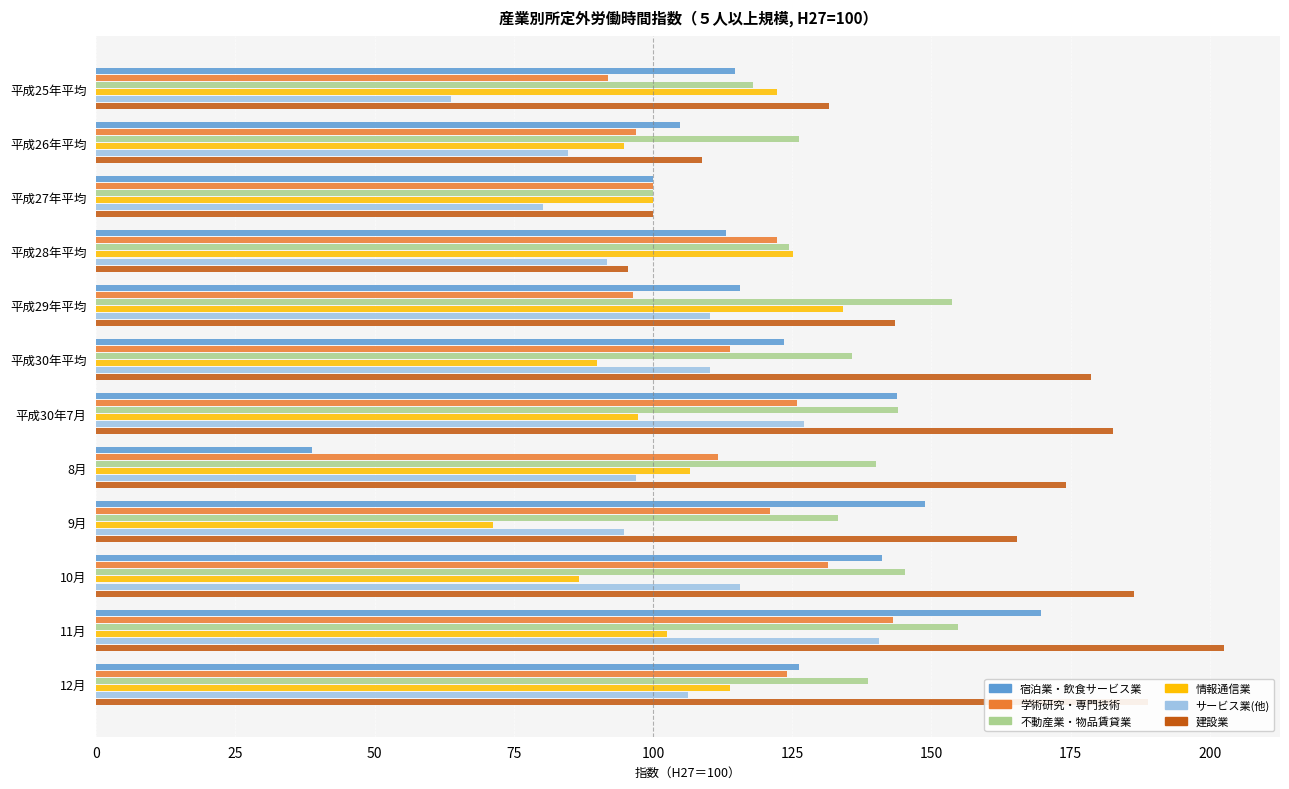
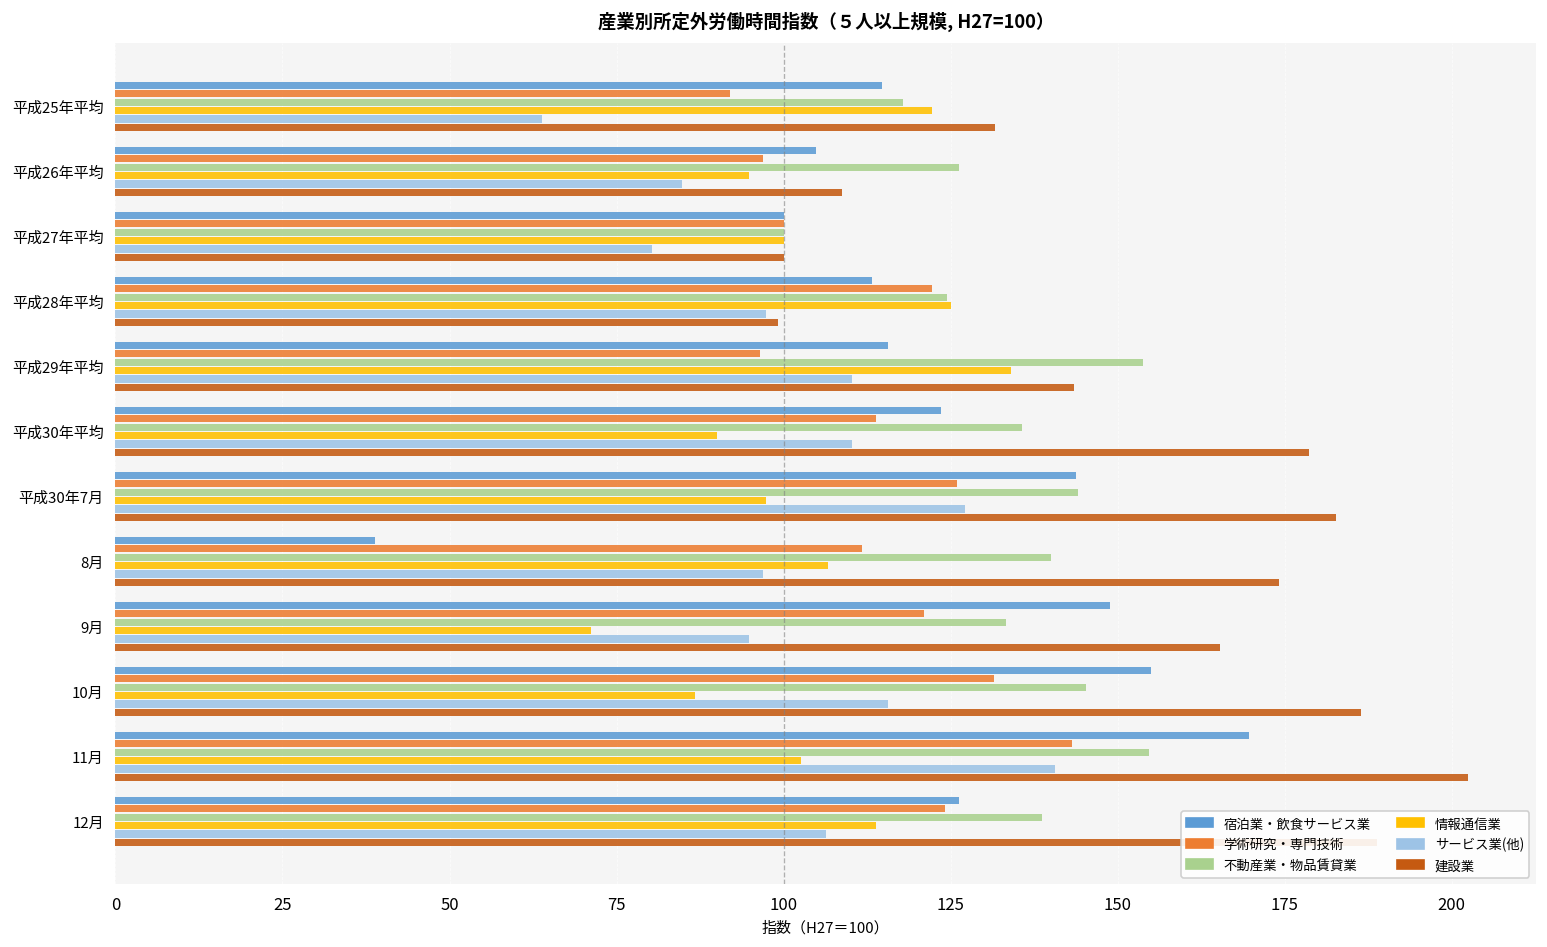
  {
    "宿泊業・飲食サービス業": {
      "平成25年平均": 115,
      "平成26年平均": 105,
      "平成27年平均": 100,
      "平成28年平均": 113,
      "平成29年平均": 116,
      "平成30年平均": 124,
      "平成30年7月": 144,
      "8月": 39,
      "9月": 149,
-     "10月": 141,
+     "10月": 155,
      "11月": 170,
      "12月": 126
    },
    "学術研究・専門技術": {
      "平成25年平均": 92,
      "平成26年平均": 97,
      "平成27年平均": 100,
      "平成28年平均": 122,
      "平成29年平均": 96,
      "平成30年平均": 114,
      "平成30年7月": 126,
      "8月": 112,
      "9月": 121,
      "10月": 132,
      "11月": 143,
      "12月": 124
    },
    "不動産業・物品賃貸業": {
      "平成25年平均": 118,
      "平成26年平均": 126,
      "平成27年平均": 100,
      "平成28年平均": 125,
      "平成29年平均": 154,
      "平成30年平均": 136,
      "平成30年7月": 144,
      "8月": 140,
      "9月": 133,
      "10月": 145,
      "11月": 155,
      "12月": 139
    },
    "情報通信業": {
      "平成25年平均": 122,
      "平成26年平均": 95,
      "平成27年平均": 100,
      "平成28年平均": 125,
      "平成29年平均": 134,
      "平成30年平均": 90,
      "平成30年7月": 97,
      "8月": 107,
      "9月": 71,
      "10月": 87,
      "11月": 103,
      "12月": 114
    },
    "サービス業(他)": {
      "平成25年平均": 64,
      "平成26年平均": 85,
      "平成27年平均": 80,
-     "平成28年平均": 92,
+     "平成28年平均": 97,
      "平成29年平均": 110,
      "平成30年平均": 110,
      "平成30年7月": 127,
      "8月": 97,
      "9月": 95,
      "10月": 116,
      "11月": 141,
      "12月": 106
    },
    "建設業": {
      "平成25年平均": 132,
      "平成26年平均": 109,
      "平成27年平均": 100,
-     "平成28年平均": 96,
+     "平成28年平均": 99,
      "平成29年平均": 144,
      "平成30年平均": 179,
      "平成30年7月": 183,
      "8月": 174,
      "9月": 165,
      "10月": 186,
      "11月": 203
    }
  }
